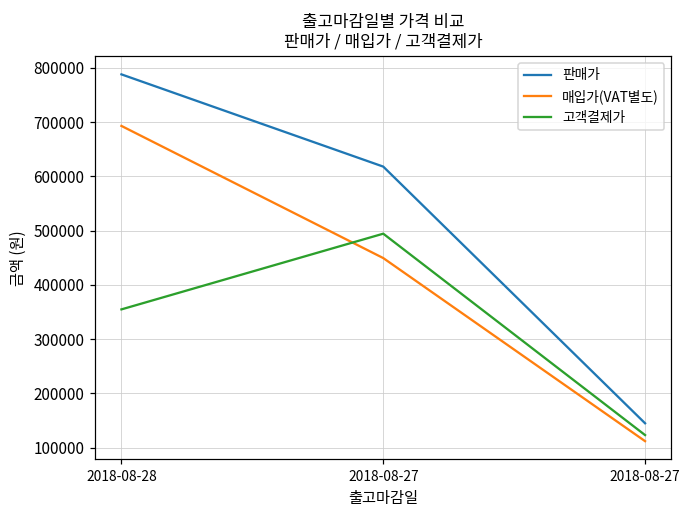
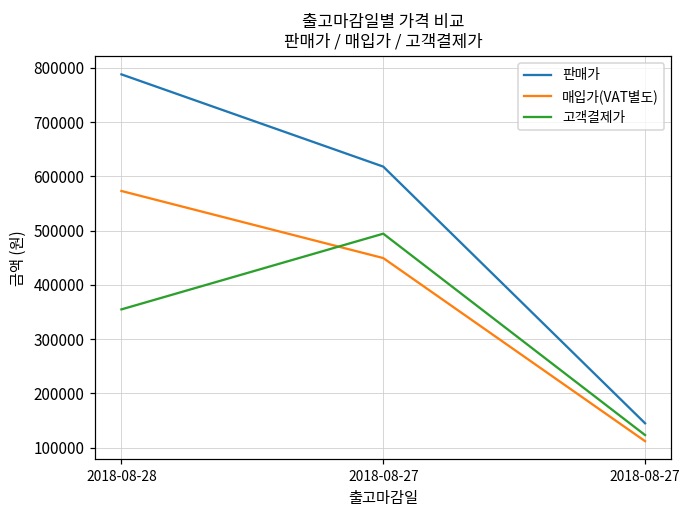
  {
    "판매가": {
      "2018-08-28": 790000
    },
    "매입가(VAT별도)": {
-     "2018-08-28": 690000
+     "2018-08-28": 570000
    },
    "고객결제가": {
      "2018-08-28": 350000
    }
  }
